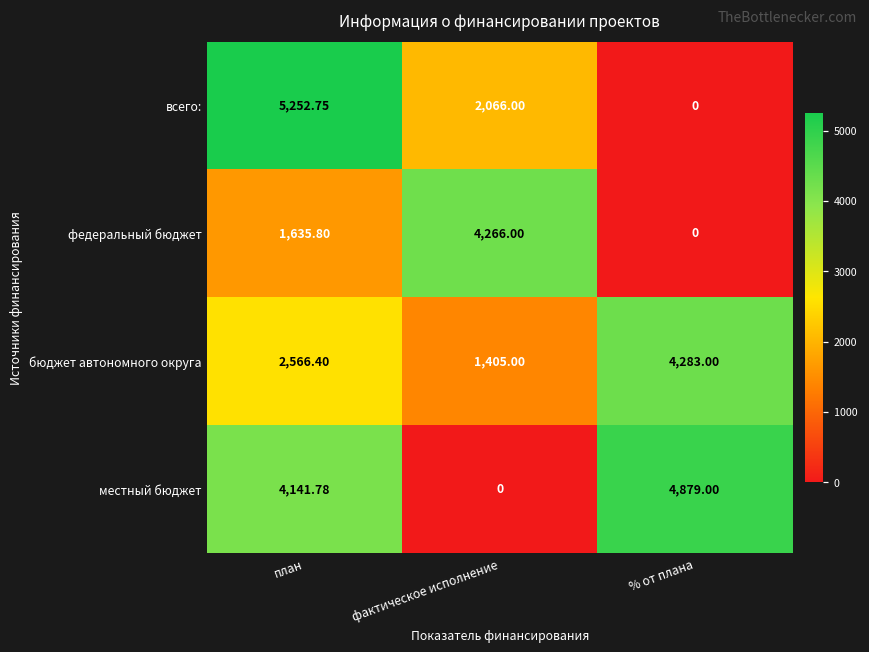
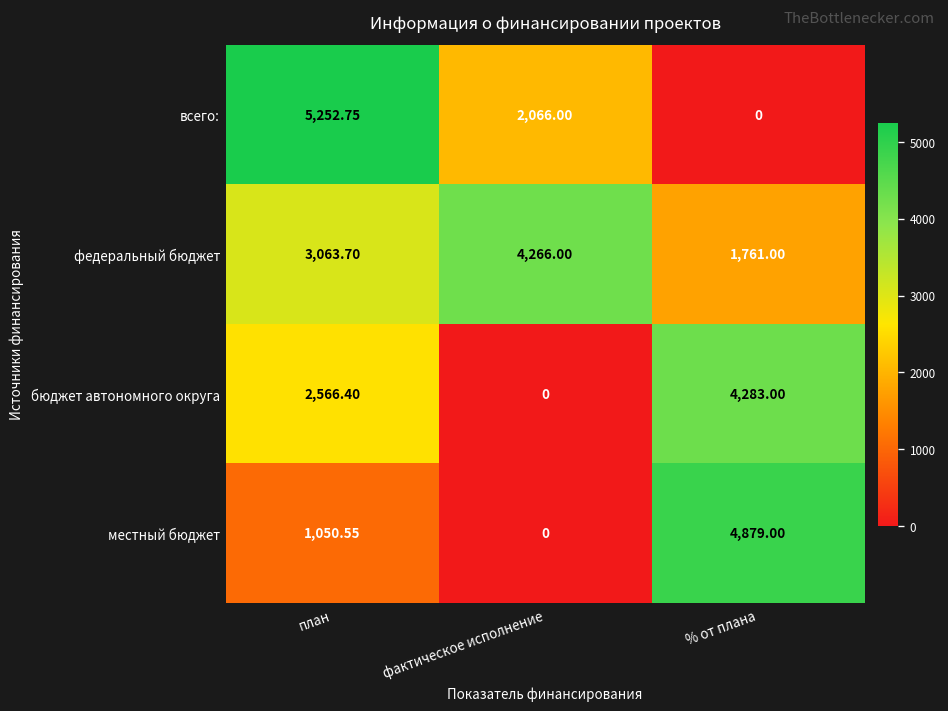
  {
    "всего:": {
      "план": "5,252.75",
      "фактическое исполнение": "2,066.00",
      "% от плана": "0"
    },
    "федеральный бюджет": {
-     "план": "1,635.80",
+     "план": "3,063.70",
      "фактическое исполнение": "4,266.00",
-     "% от плана": "0"
+     "% от плана": "1,761.00"
    },
    "бюджет автономного округа": {
      "план": "2,566.40",
-     "фактическое исполнение": "1,405.00",
+     "фактическое исполнение": "0",
      "% от плана": "4,283.00"
    },
    "местный бюджет": {
-     "план": "4,141.78",
+     "план": "1,050.55",
      "фактическое исполнение": "0",
      "% от плана": "4,879.00"
    }
  }
